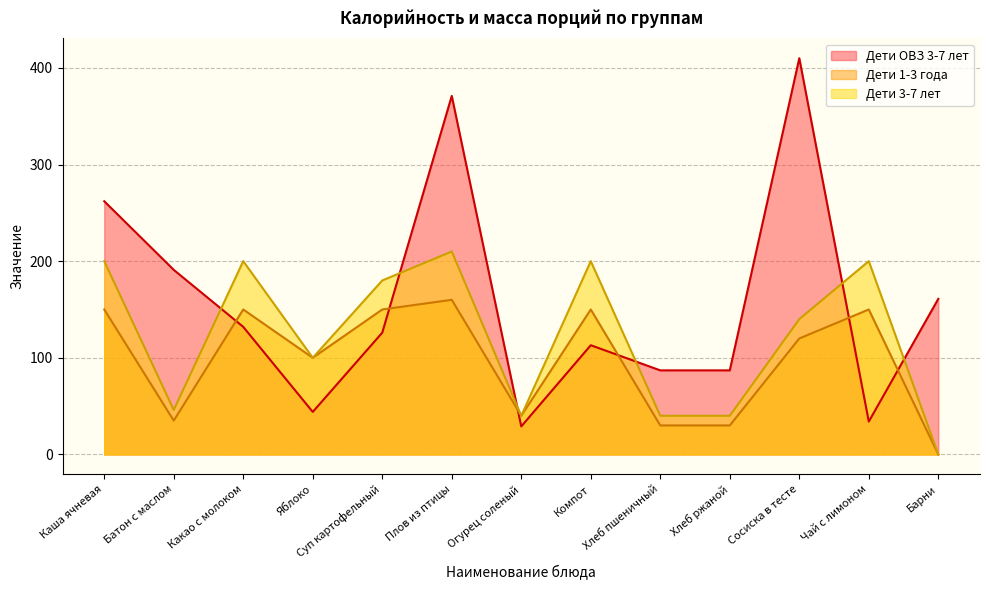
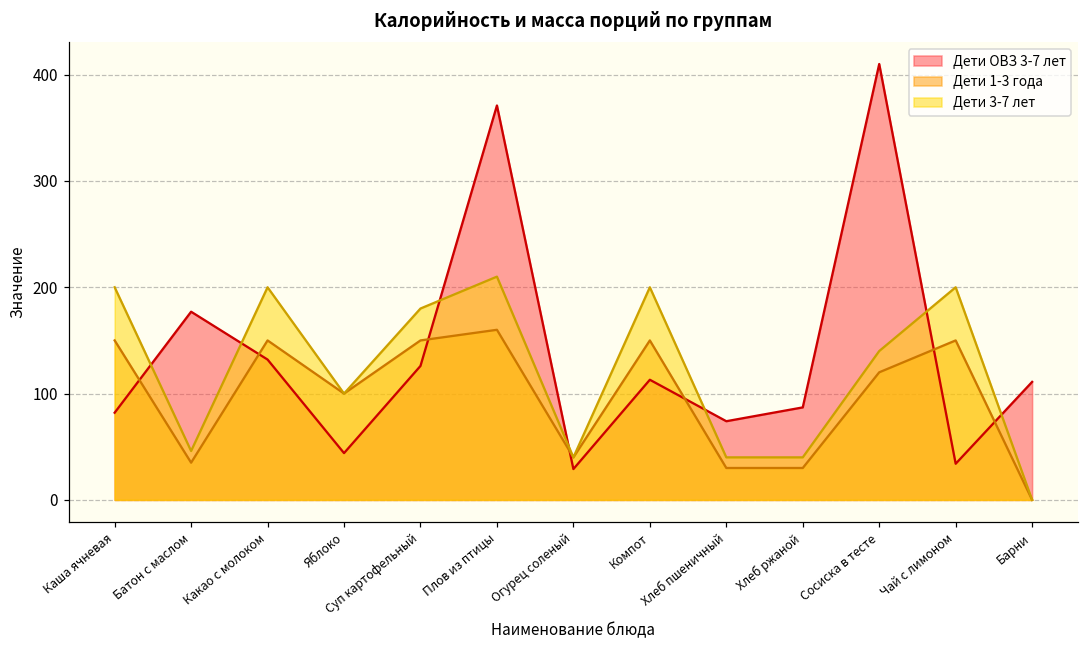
  {
    "Дети ОВЗ 3-7 лет": {
-     "Каша ячневая": 260,
-     "Батон с маслом": 190,
+     "Каша ячневая": 80,
+     "Батон с маслом": 180,
      "Какао с молоком": 130,
      "Яблоко": 40,
      "Суп картофельный": 130,
      "Плов из птицы": 370,
      "Огурец соленый": 30,
      "Компот": 110,
-     "Хлеб пшеничный": 90,
+     "Хлеб пшеничный": 70,
      "Хлеб ржаной": 90,
      "Сосиска в тесте": 410,
      "Чай с лимоном": 30,
-     "Барни": 160
+     "Барни": 110
    }
  }
